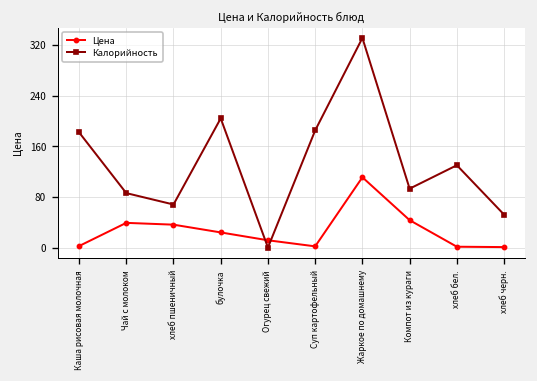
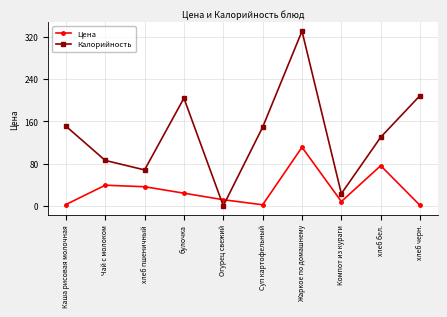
  {
    "Цена": {
      "Каша рисовая молочная": 0,
      "Чай с молоком": 40,
      "хлеб пшеничный": 40,
      "булочка": 20,
      "Огурец свежий": 10,
      "Суп картофельный": 0,
      "Жаркое по домашнему": 110,
-     "Компот из кураги": 40,
-     "хлеб бел.": 0,
+     "Компот из кураги": 10,
+     "хлеб бел.": 80,
      "хлеб черн.": 0
    },
    "Калорийность": {
-     "Каша рисовая молочная": 180,
+     "Каша рисовая молочная": 150,
      "Чай с молоком": 90,
      "хлеб пшеничный": 70,
      "булочка": 200,
      "Огурец свежий": 0,
-     "Суп картофельный": 190,
+     "Суп картофельный": 150,
      "Жаркое по домашнему": 330,
-     "Компот из кураги": 90,
+     "Компот из кураги": 20,
      "хлеб бел.": 130,
-     "хлеб черн.": 50
+     "хлеб черн.": 210
    }
  }
